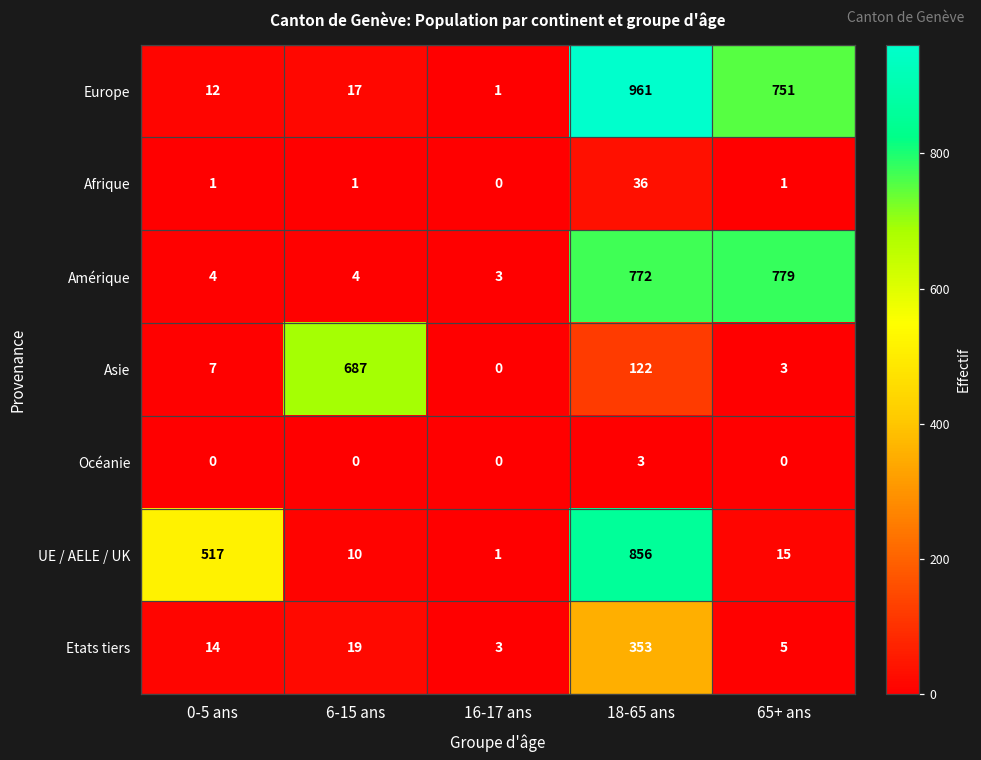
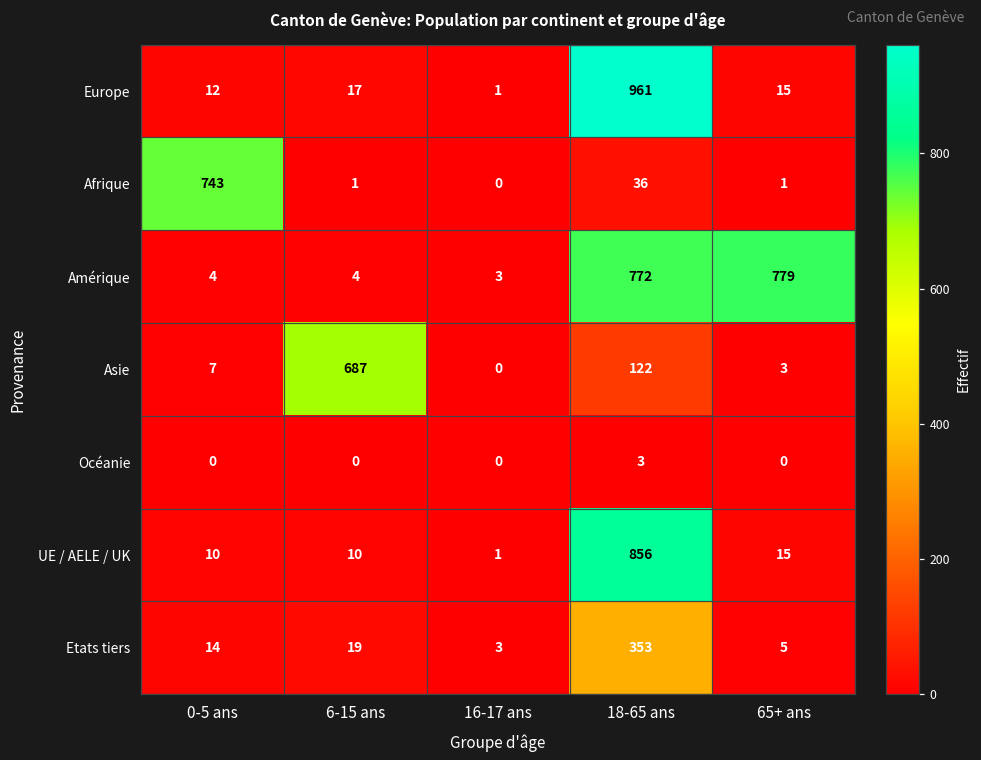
  {
    "Europe": {
      "0-5 ans": 12,
      "6-15 ans": 17,
      "16-17 ans": 1,
      "18-65 ans": 961,
-     "65+ ans": 751
+     "65+ ans": 15
    },
    "Afrique": {
-     "0-5 ans": 1,
+     "0-5 ans": 743,
      "6-15 ans": 1,
      "16-17 ans": 0,
      "18-65 ans": 36,
      "65+ ans": 1
    },
    "Amérique": {
      "0-5 ans": 4,
      "6-15 ans": 4,
      "16-17 ans": 3,
      "18-65 ans": 772,
      "65+ ans": 779
    },
    "Asie": {
      "0-5 ans": 7,
      "6-15 ans": 687,
      "16-17 ans": 0,
      "18-65 ans": 122,
      "65+ ans": 3
    },
    "Océanie": {
      "0-5 ans": 0,
      "6-15 ans": 0,
      "16-17 ans": 0,
      "18-65 ans": 3,
      "65+ ans": 0
    },
    "UE / AELE / UK": {
-     "0-5 ans": 517,
+     "0-5 ans": 10,
      "6-15 ans": 10,
      "16-17 ans": 1,
      "18-65 ans": 856,
      "65+ ans": 15
    },
    "Etats tiers": {
      "0-5 ans": 14,
      "6-15 ans": 19,
      "16-17 ans": 3,
      "18-65 ans": 353,
      "65+ ans": 5
    }
  }
